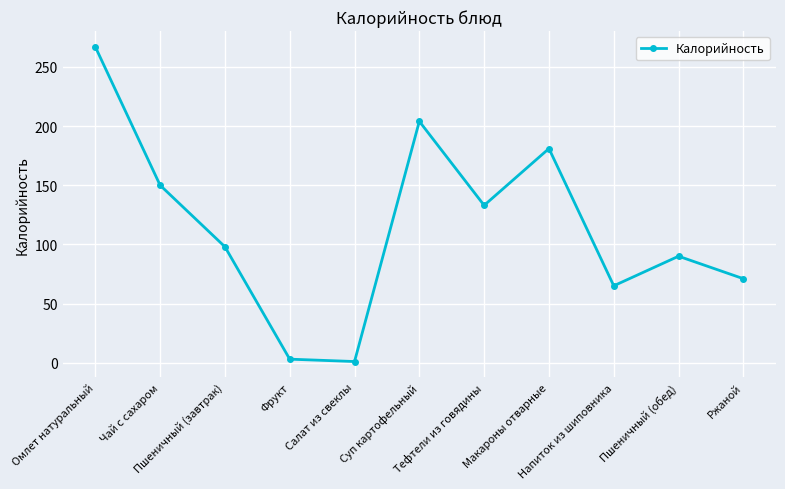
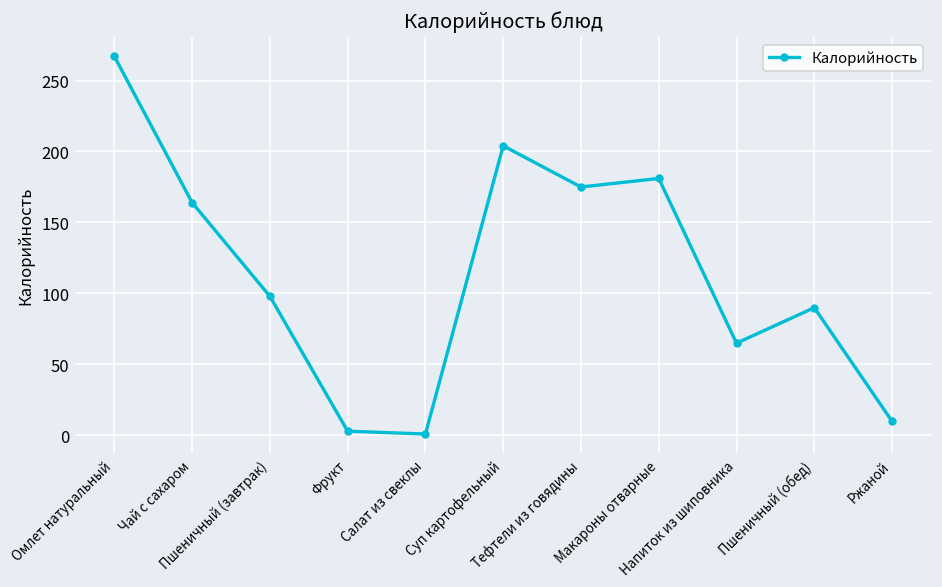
  {
    "Омлет натуральный": 267,
-   "Чай с сахаром": 150,
+   "Чай с сахаром": 164,
    "Пшеничный (завтрак)": 98,
    "Фрукт": 3,
    "Салат из свеклы": 1,
    "Суп картофельный": 204,
-   "Тефтели из говядины": 133,
+   "Тефтели из говядины": 175,
    "Макароны отварные": 181,
    "Напиток из шиповника": 65,
    "Пшеничный (обед)": 90,
-   "Ржаной": 71
+   "Ржаной": 10
  }
